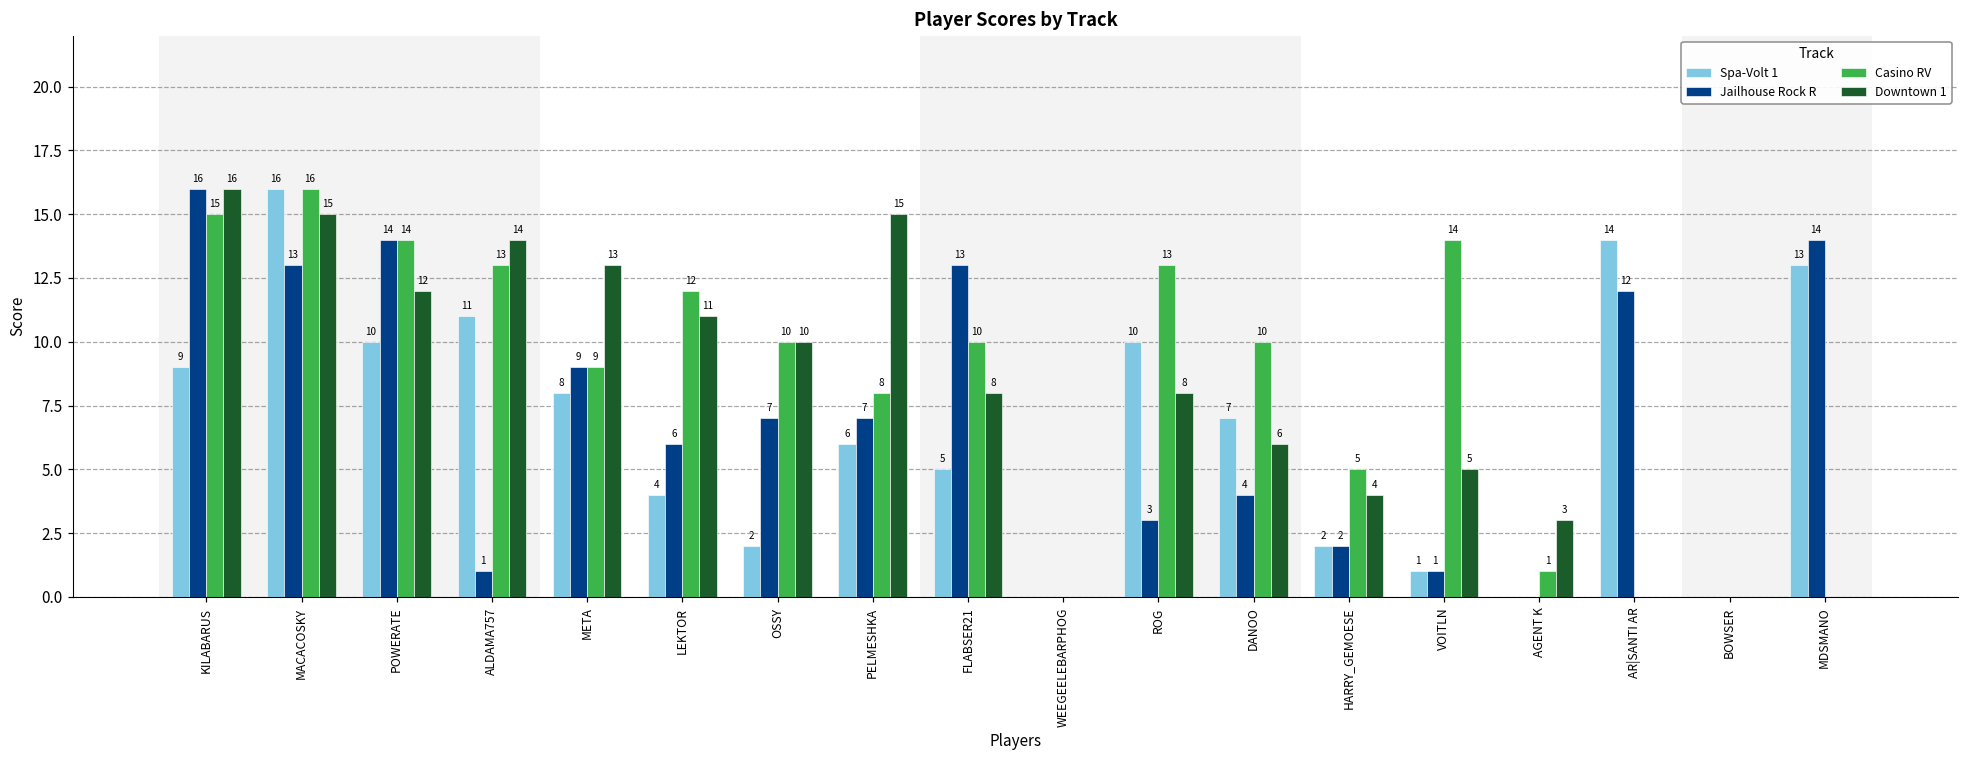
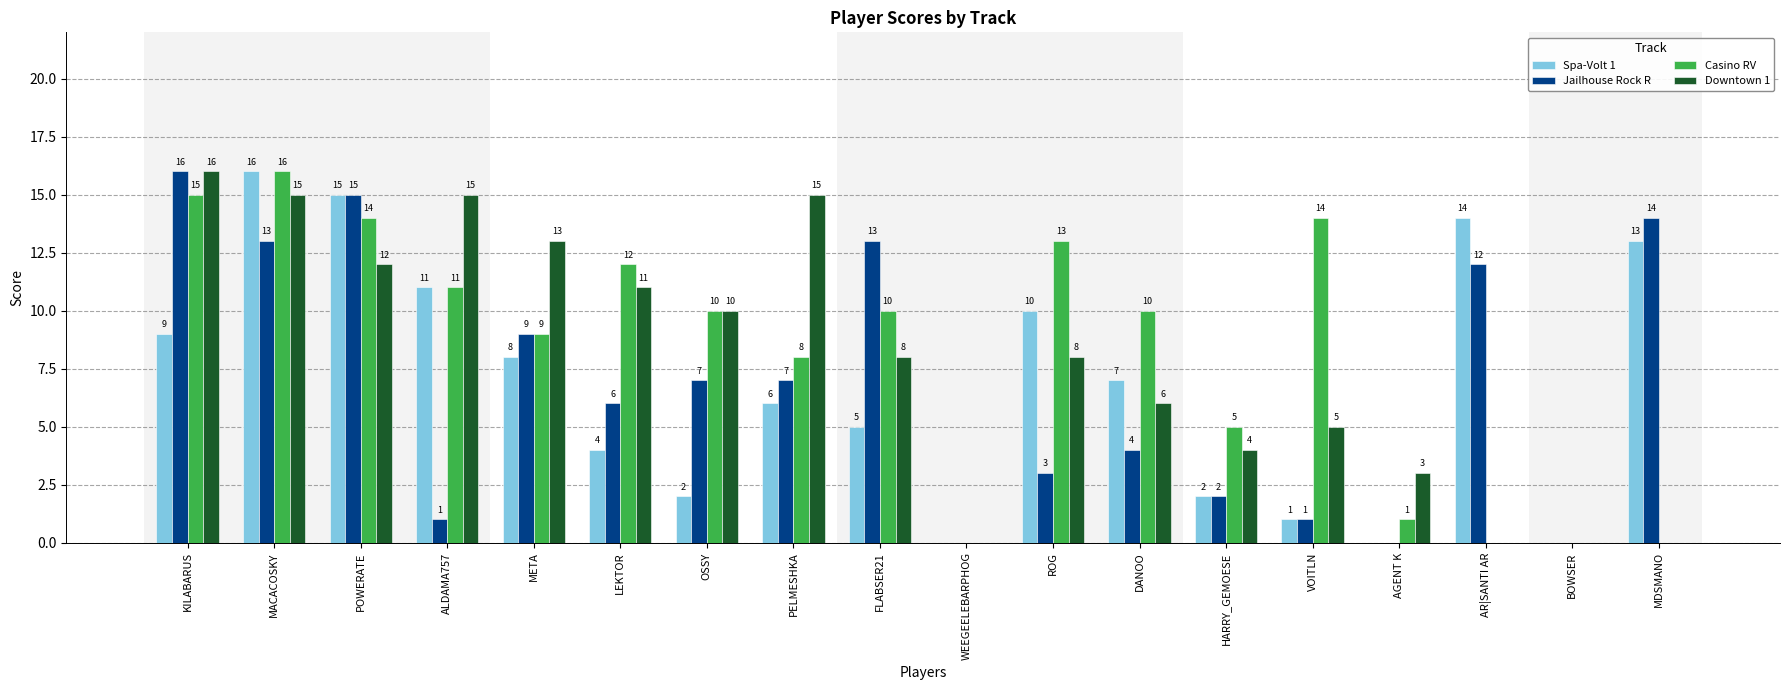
  {
    "Spa-Volt 1": {
      "KILABARUS": 9,
      "MACACOSKY": 16,
-     "POWERATE": 10,
+     "POWERATE": 15,
      "ALDAMA757": 11,
      "META": 8,
      "LEKTOR": 4,
      "OSSY": 2,
      "PELMESHKA": 6,
      "FLABSER21": 5,
      "ROG": 10,
      "DANOO": 7,
      "HARRY_GEMOESE": 2,
      "VOITLN": 1,
      "AR|SANTI AR": 14,
      "MDSMANO": 13
    },
    "Jailhouse Rock R": {
      "KILABARUS": 16,
      "MACACOSKY": 13,
-     "POWERATE": 14,
+     "POWERATE": 15,
      "ALDAMA757": 1,
      "META": 9,
      "LEKTOR": 6,
      "OSSY": 7,
      "PELMESHKA": 7,
      "FLABSER21": 13,
      "ROG": 3,
      "DANOO": 4,
      "HARRY_GEMOESE": 2,
      "VOITLN": 1,
      "AR|SANTI AR": 12,
      "MDSMANO": 14
    },
    "Casino RV": {
      "KILABARUS": 15,
      "MACACOSKY": 16,
      "POWERATE": 14,
-     "ALDAMA757": 13,
+     "ALDAMA757": 11,
      "META": 9,
      "LEKTOR": 12,
      "OSSY": 10,
      "PELMESHKA": 8,
      "FLABSER21": 10,
      "ROG": 13,
      "DANOO": 10,
      "HARRY_GEMOESE": 5,
      "VOITLN": 14,
      "AGENT K": 1
    },
    "Downtown 1": {
      "KILABARUS": 16,
      "MACACOSKY": 15,
      "POWERATE": 12,
-     "ALDAMA757": 14,
+     "ALDAMA757": 15,
      "META": 13,
      "LEKTOR": 11,
      "OSSY": 10,
      "PELMESHKA": 15,
      "FLABSER21": 8,
      "ROG": 8,
      "DANOO": 6,
      "HARRY_GEMOESE": 4,
      "VOITLN": 5,
      "AGENT K": 3
    }
  }
